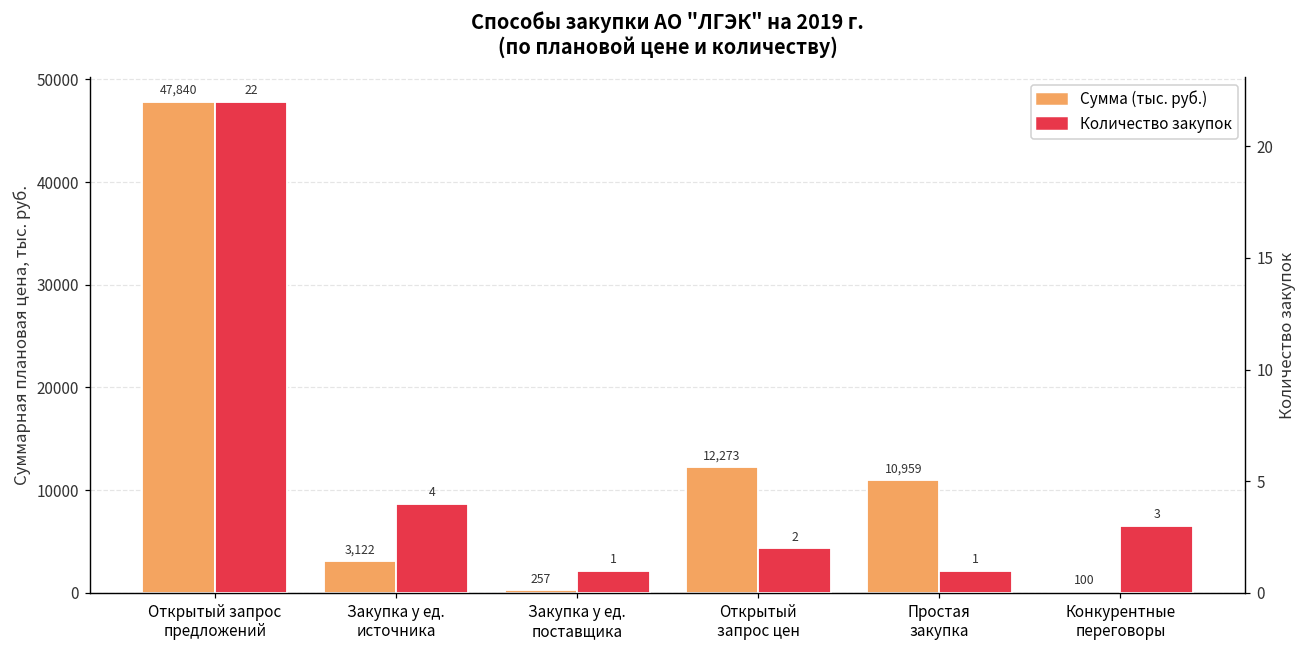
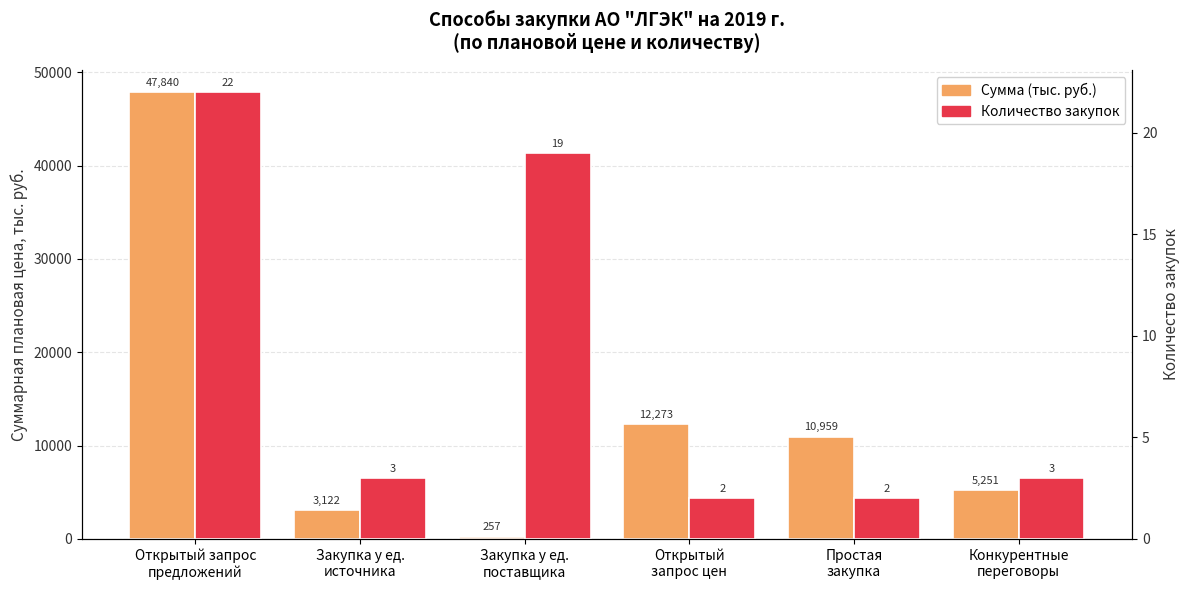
  {
    "Сумма (тыс. руб.)": {
      "Открытый запрос предложений": "47,840",
      "Закупка у ед. источника": "3,122",
      "Закупка у ед. поставщика": "257",
      "Открытый запрос цен": "12,273",
      "Простая закупка": "10,959",
-     "Конкурентные переговоры": "100"
+     "Конкурентные переговоры": "5,251"
    },
    "Количество закупок": {
      "Открытый запрос предложений": "22",
-     "Закупка у ед. источника": "4",
-     "Закупка у ед. поставщика": "1",
+     "Закупка у ед. источника": "3",
+     "Закупка у ед. поставщика": "19",
      "Открытый запрос цен": "2",
-     "Простая закупка": "1",
+     "Простая закупка": "2",
      "Конкурентные переговоры": "3"
    }
  }
